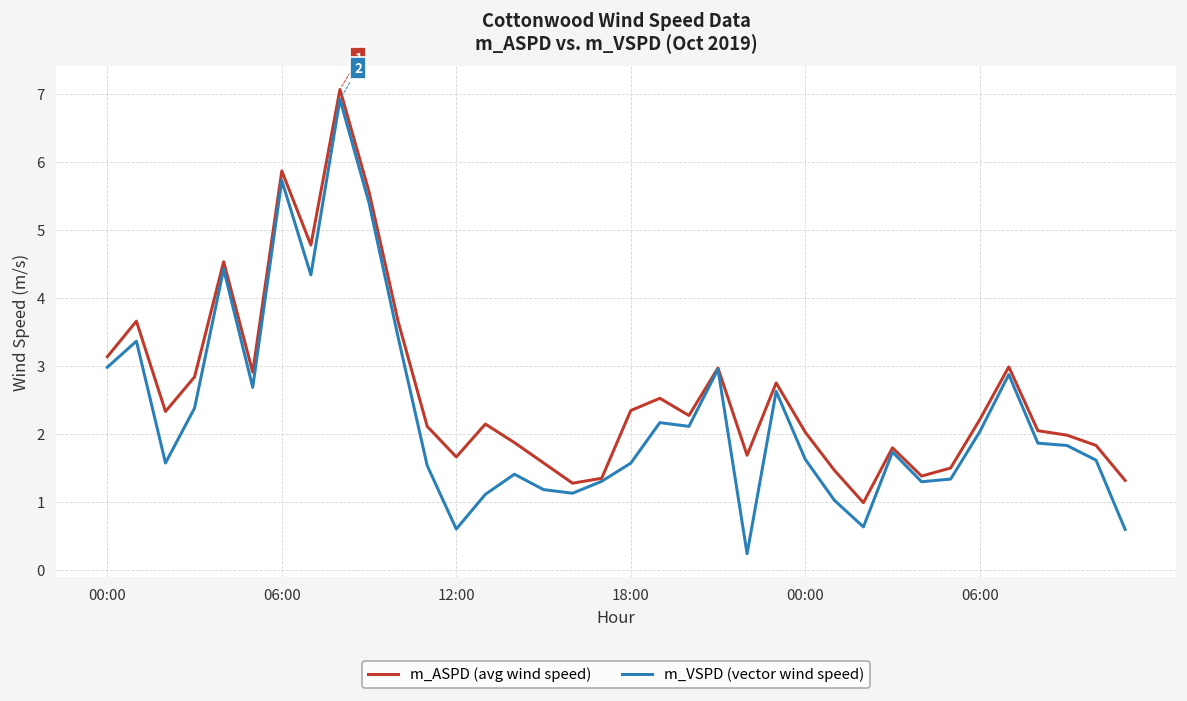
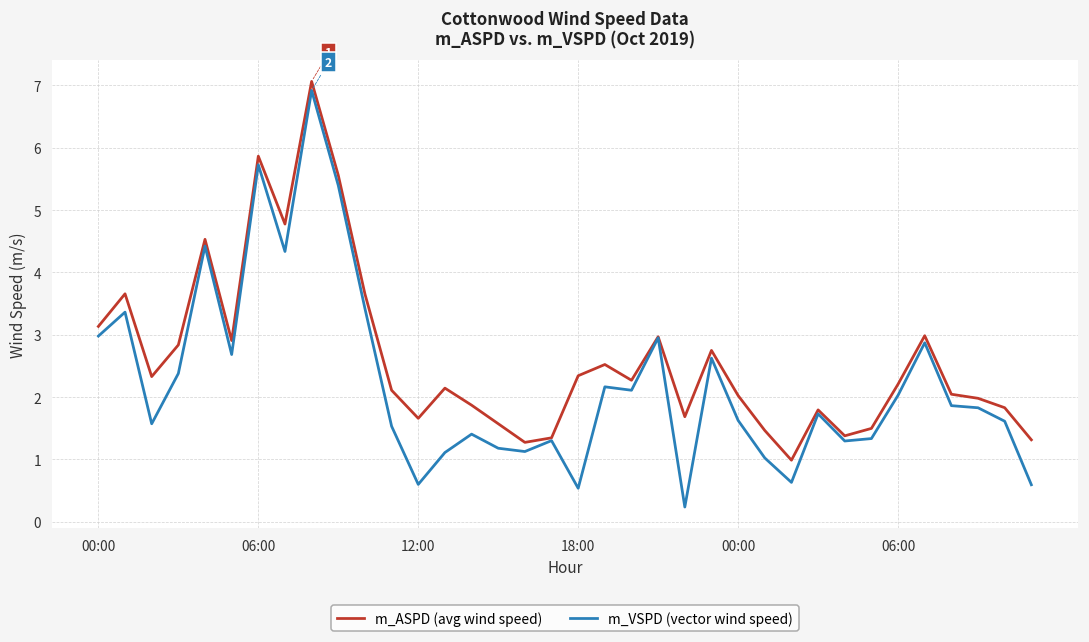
  {
    "m_ASPD (avg wind speed)": {
      "12:00": 1.7,
      "18:00": 2.3
    },
    "m_VSPD (vector wind speed)": {
      "12:00": 0.6,
-     "18:00": 1.6
+     "18:00": 0.5
    }
  }
